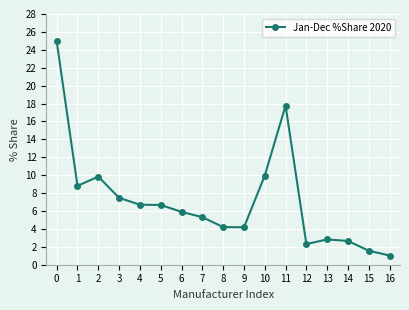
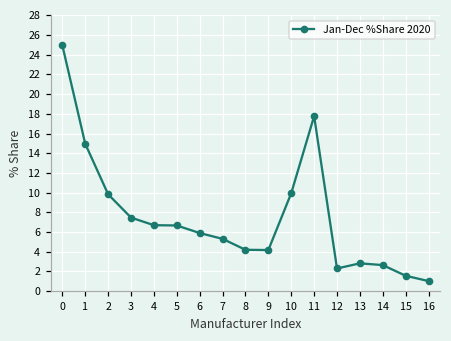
  {
    "0": 25,
-   "1": 9,
+   "1": 15,
    "2": 10,
    "3": 7,
    "4": 7,
    "5": 7,
    "6": 6,
    "7": 5,
    "8": 4,
    "9": 4,
    "10": 10,
    "11": 18,
    "12": 2,
    "13": 3,
    "14": 3,
    "15": 2,
    "16": 1
  }
